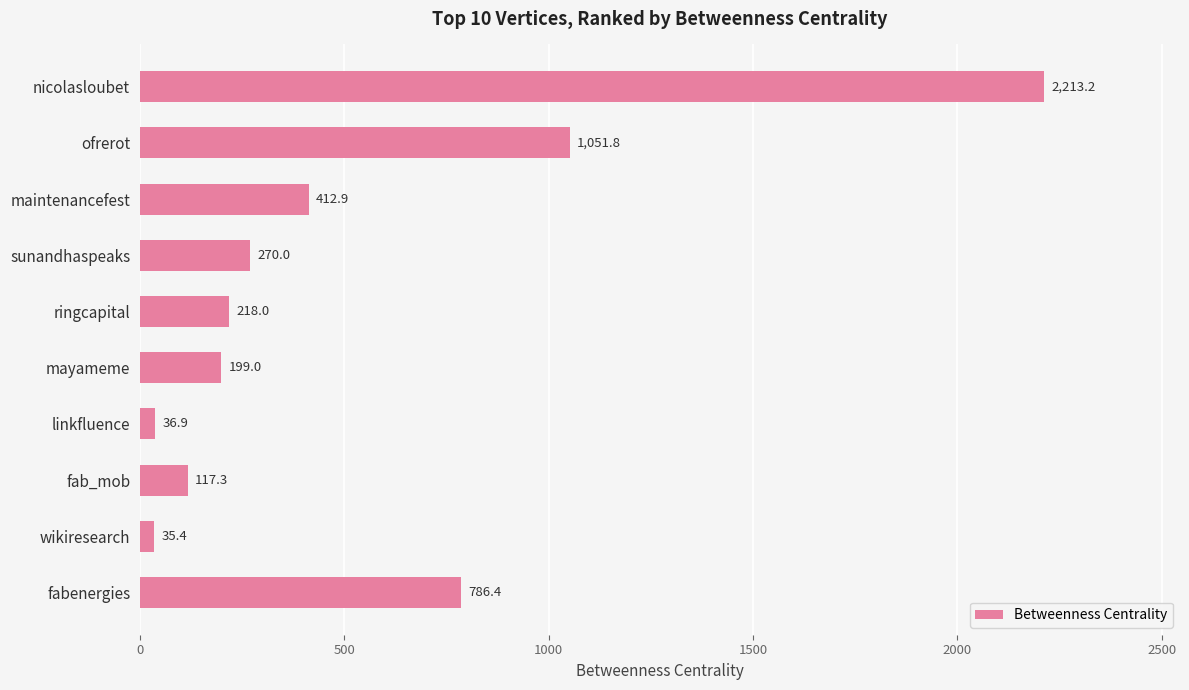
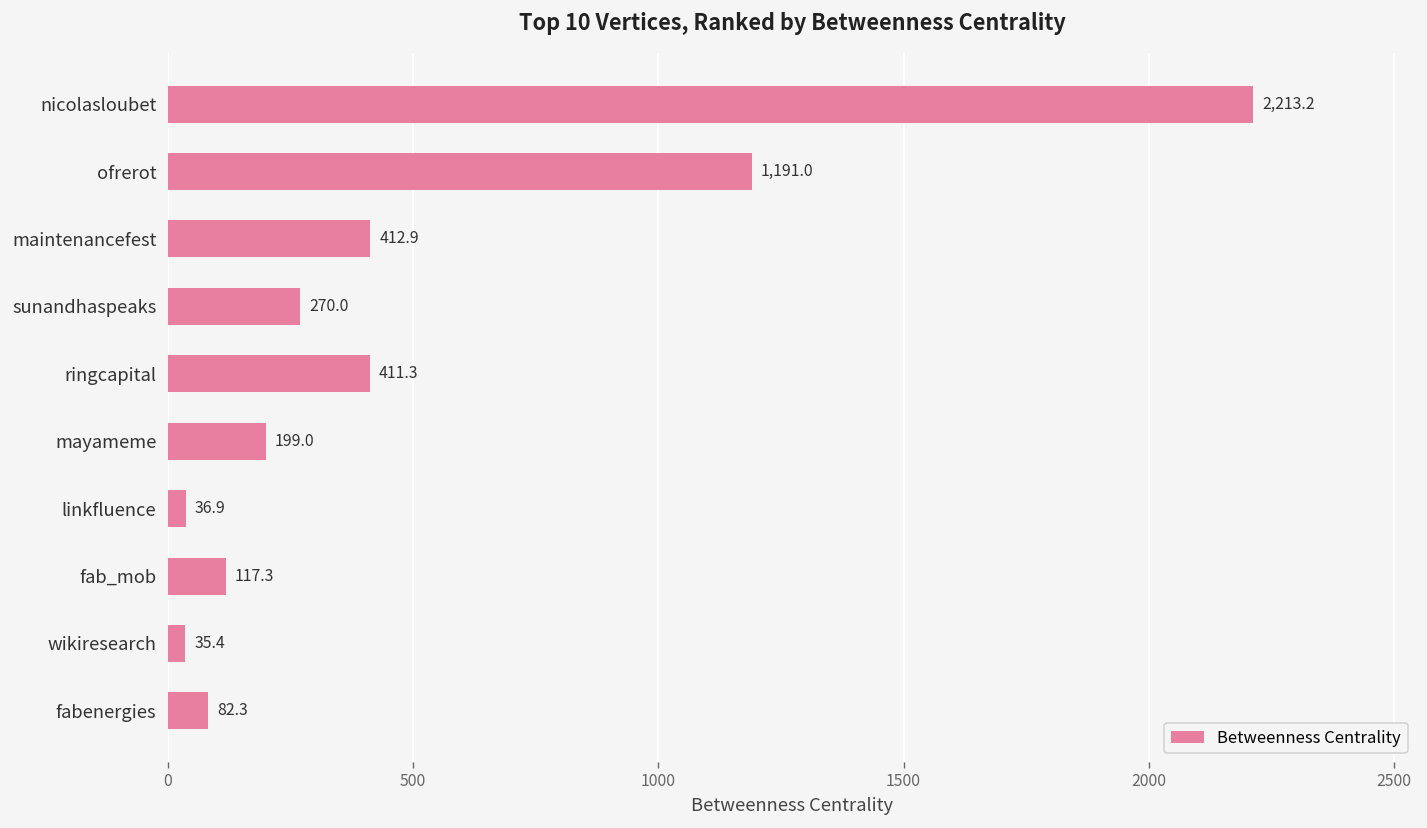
  {
    "nicolasloubet": "2,213.2",
-   "ofrerot": "1,051.8",
+   "ofrerot": "1,191.0",
    "maintenancefest": "412.9",
    "sunandhaspeaks": "270.0",
-   "ringcapital": "218.0",
+   "ringcapital": "411.3",
    "mayameme": "199.0",
    "linkfluence": "36.9",
    "fab_mob": "117.3",
    "wikiresearch": "35.4",
-   "fabenergies": "786.4"
+   "fabenergies": "82.3"
  }
